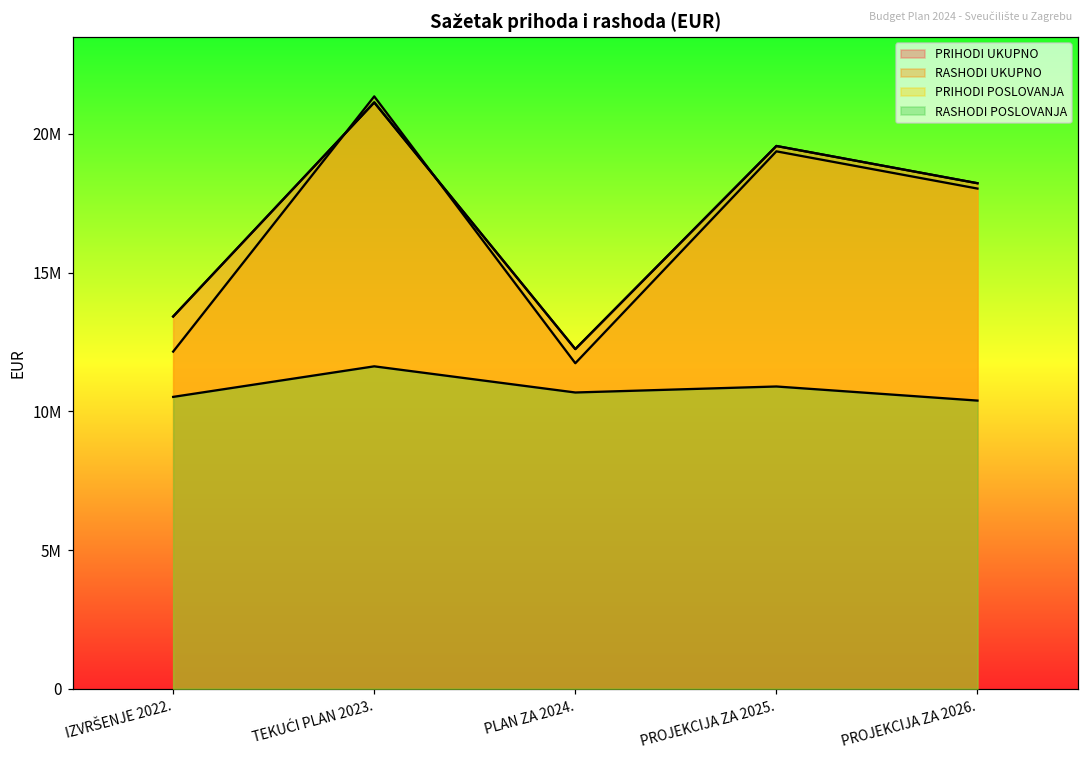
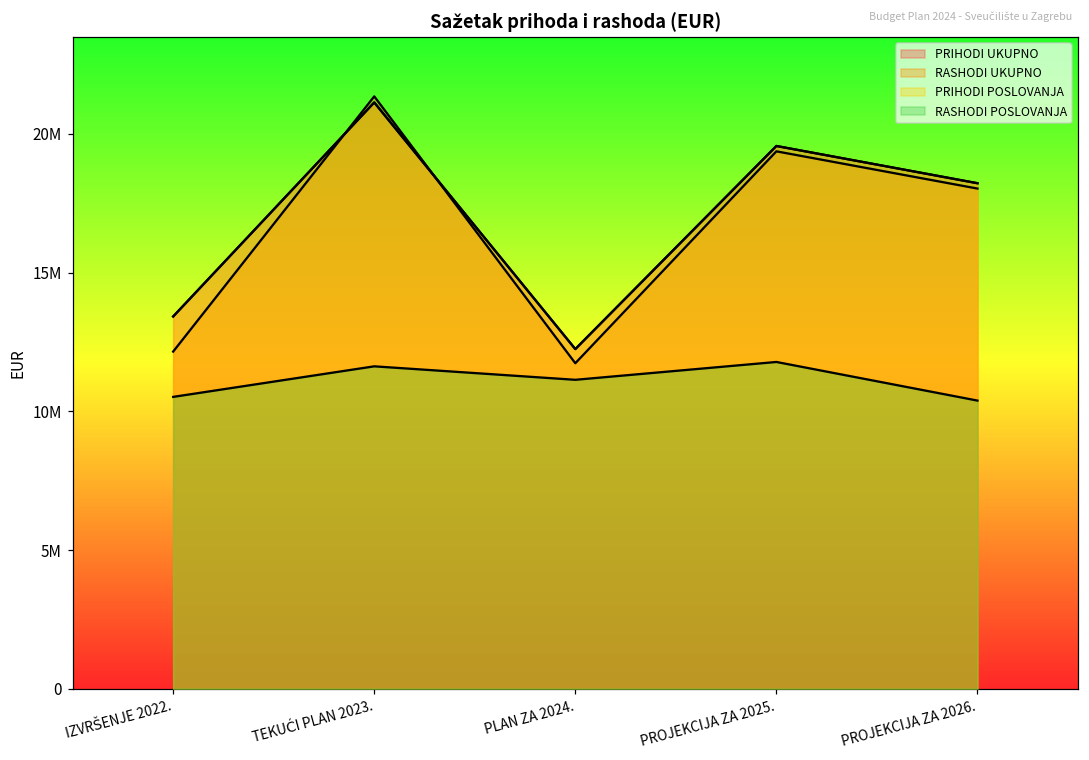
  {
    "RASHODI POSLOVANJA": {
      "IZVRŠENJE 2022.": 10500000,
      "TEKUĆI PLAN 2023.": 11600000,
-     "PLAN ZA 2024.": 10700000,
-     "PROJEKCIJA ZA 2025.": 10900000,
+     "PLAN ZA 2024.": 11100000,
+     "PROJEKCIJA ZA 2025.": 11800000,
      "PROJEKCIJA ZA 2026.": 10400000
    }
  }
